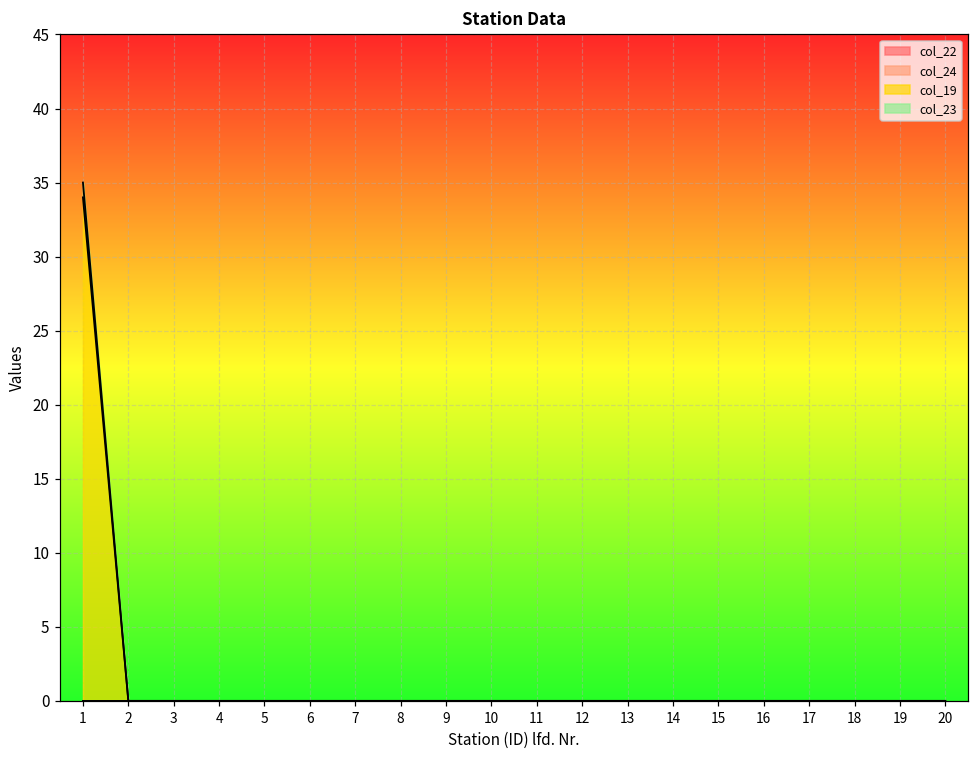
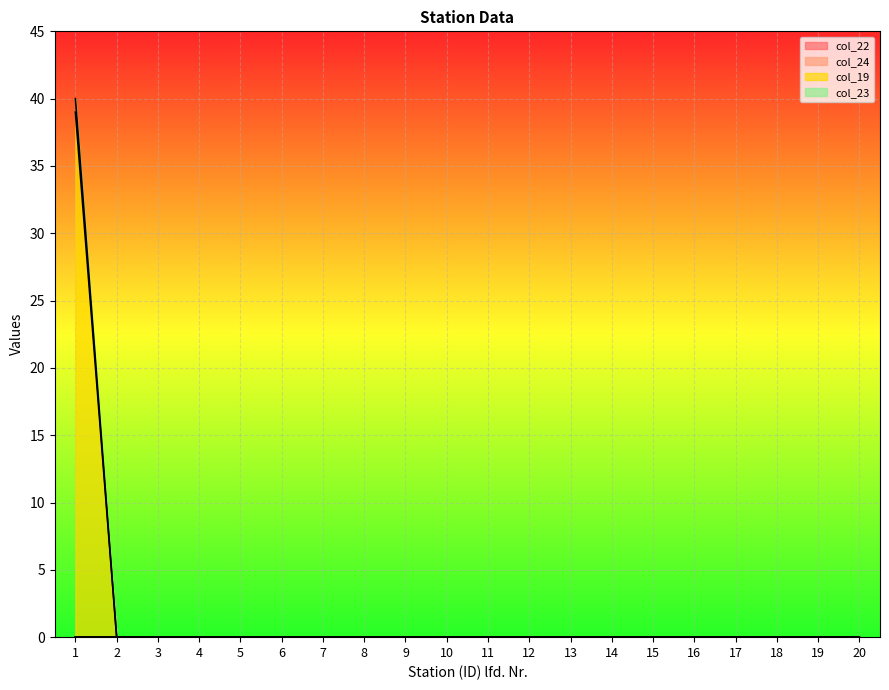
  {
    "col_24": {
      "1": 0
    },
    "col_19": {
-     "1": 34
+     "1": 39
    },
    "col_23": {
      "1": 1
    }
  }
